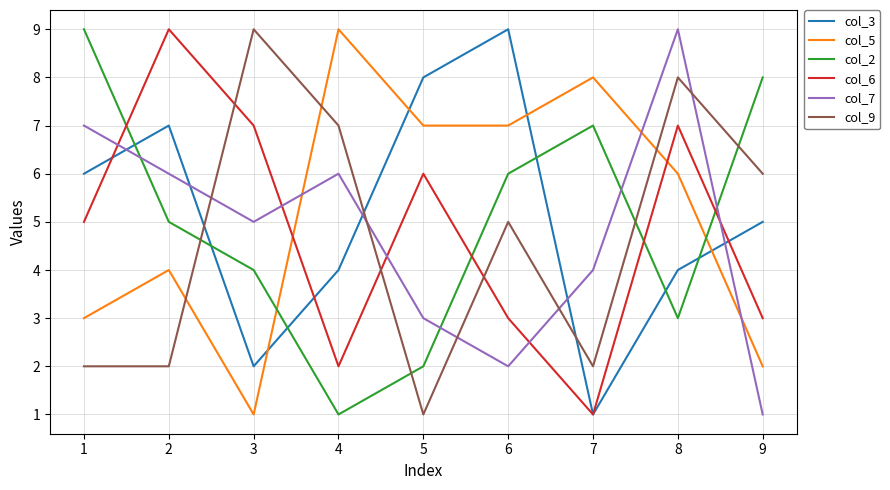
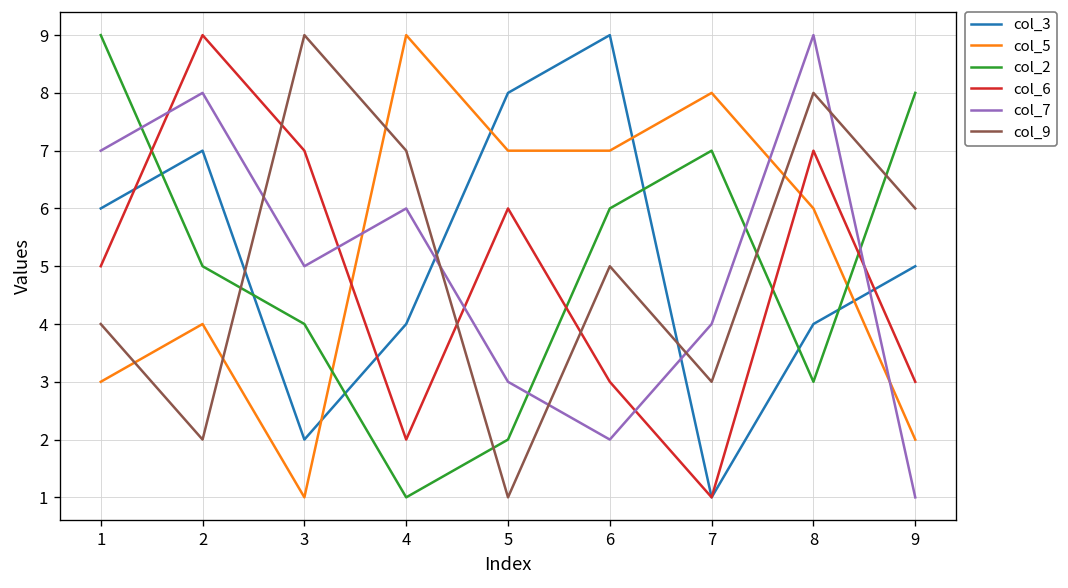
  {
    "col_3": {
      "1": 6,
      "2": 7,
      "3": 2,
      "4": 4,
      "5": 8,
      "6": 9,
      "8": 4,
      "9": 5
    },
    "col_5": {
      "1": 3,
      "2": 4,
      "3": 1,
      "4": 9,
      "5": 7,
      "6": 7,
      "7": 8,
      "8": 6,
      "9": 2
    },
    "col_2": {
      "1": 9,
      "2": 5,
      "3": 4,
      "4": 1,
      "5": 2,
      "6": 6,
      "7": 7,
      "8": 3,
      "9": 8
    },
    "col_6": {
      "1": 5,
      "2": 9,
      "3": 7,
      "4": 2,
      "5": 6,
      "6": 3,
      "8": 7,
      "9": 3
    },
    "col_7": {
      "1": 7,
-     "2": 6,
+     "2": 8,
      "3": 5,
      "4": 6,
      "5": 3,
      "6": 2,
      "7": 4,
      "8": 9,
      "9": 1
    },
    "col_9": {
-     "1": 2,
+     "1": 4,
      "2": 2,
      "3": 9,
      "4": 7,
      "5": 1,
      "6": 5,
-     "7": 2,
+     "7": 3,
      "8": 8,
      "9": 6
    }
  }
